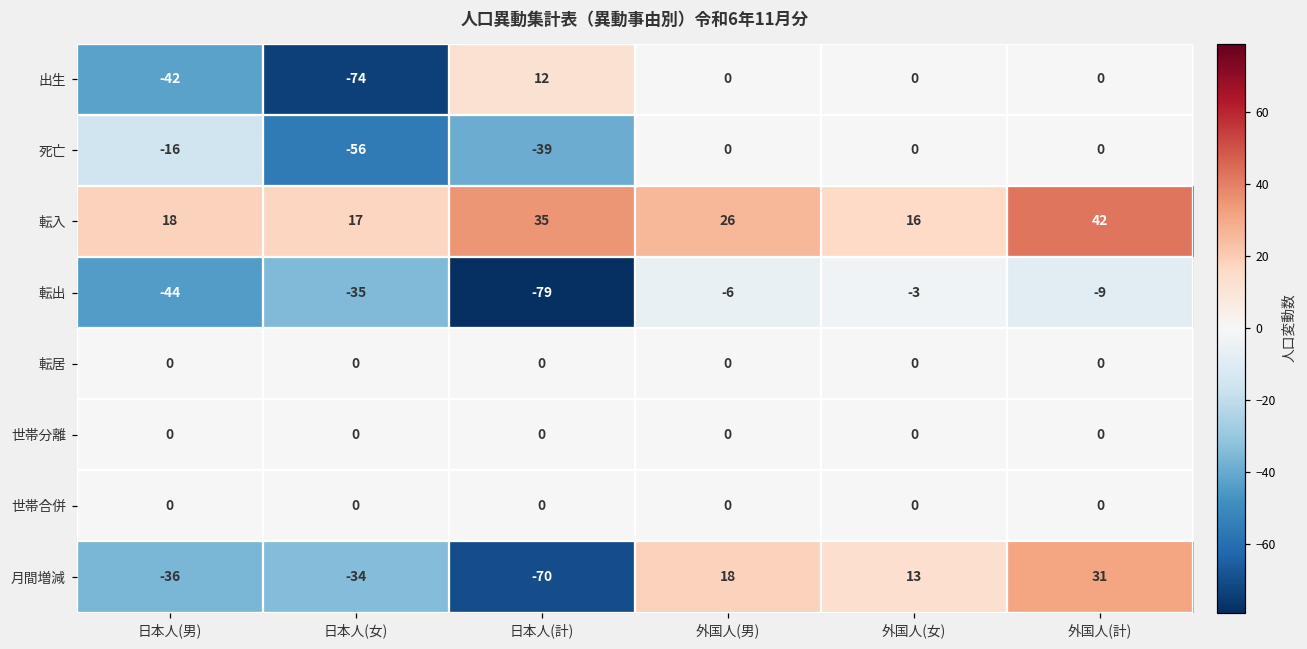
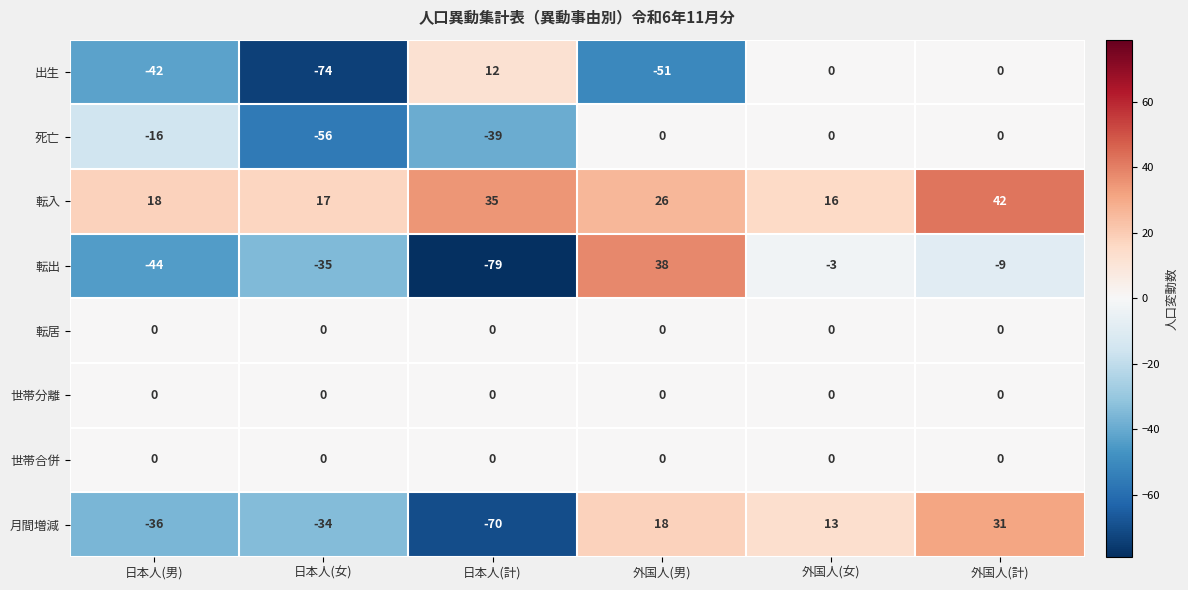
  {
    "出生": {
      "日本人(男)": -42,
      "日本人(女)": -74,
      "日本人(計)": 12,
-     "外国人(男)": 0,
+     "外国人(男)": -51,
      "外国人(女)": 0,
      "外国人(計)": 0
    },
    "死亡": {
      "日本人(男)": -16,
      "日本人(女)": -56,
      "日本人(計)": -39,
      "外国人(男)": 0,
      "外国人(女)": 0,
      "外国人(計)": 0
    },
    "転入": {
      "日本人(男)": 18,
      "日本人(女)": 17,
      "日本人(計)": 35,
      "外国人(男)": 26,
      "外国人(女)": 16,
      "外国人(計)": 42
    },
    "転出": {
      "日本人(男)": -44,
      "日本人(女)": -35,
      "日本人(計)": -79,
-     "外国人(男)": -6,
+     "外国人(男)": 38,
      "外国人(女)": -3,
      "外国人(計)": -9
    },
    "転居": {
      "日本人(男)": 0,
      "日本人(女)": 0,
      "日本人(計)": 0,
      "外国人(男)": 0,
      "外国人(女)": 0,
      "外国人(計)": 0
    },
    "世帯分離": {
      "日本人(男)": 0,
      "日本人(女)": 0,
      "日本人(計)": 0,
      "外国人(男)": 0,
      "外国人(女)": 0,
      "外国人(計)": 0
    },
    "世帯合併": {
      "日本人(男)": 0,
      "日本人(女)": 0,
      "日本人(計)": 0,
      "外国人(男)": 0,
      "外国人(女)": 0,
      "外国人(計)": 0
    },
    "月間増減": {
      "日本人(男)": -36,
      "日本人(女)": -34,
      "日本人(計)": -70,
      "外国人(男)": 18,
      "外国人(女)": 13,
      "外国人(計)": 31
    }
  }
